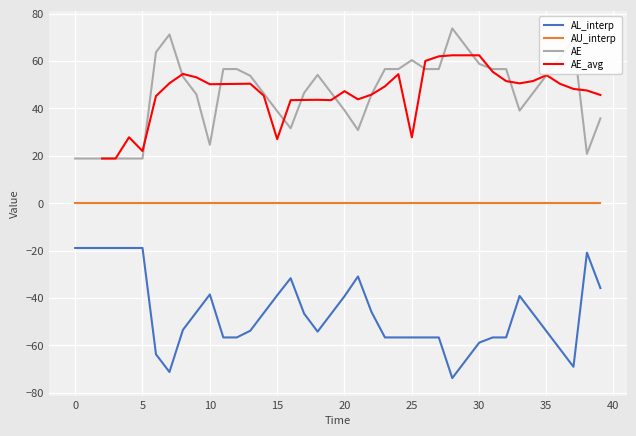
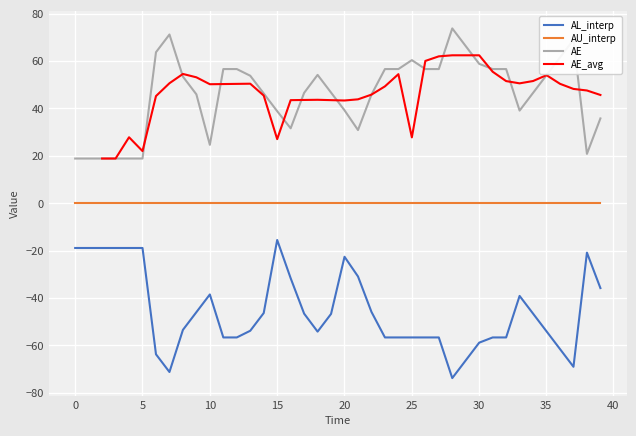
  {
    "AL_interp": {
      "0": -19,
      "5": -19,
      "10": -38,
-     "15": -39,
-     "20": -39,
+     "15": -15,
+     "20": -23,
      "25": -57
    },
    "AU_interp": {
      "0": 0,
      "5": 0,
      "10": 0,
      "15": 0,
      "20": 0,
      "25": 0
    },
    "AE": {
      "0": 19,
      "5": 19,
      "10": 25,
      "15": 39,
      "20": 39,
      "25": 60
    },
    "AE_avg": {
      "5": 22,
      "10": 50,
      "15": 27,
-     "20": 47,
+     "20": 43,
      "25": 28
    }
  }
